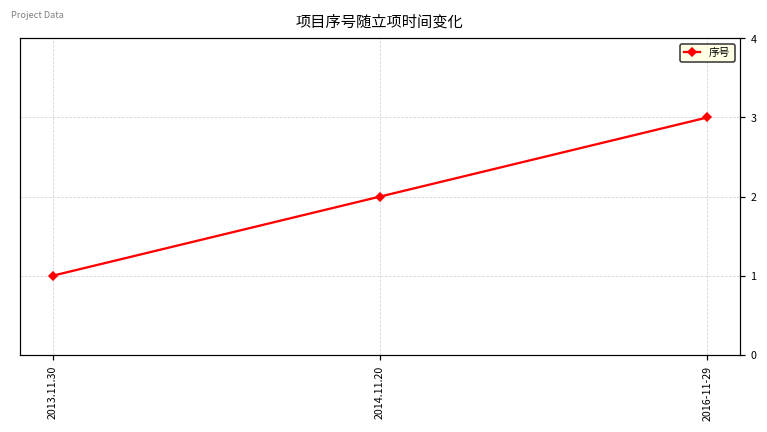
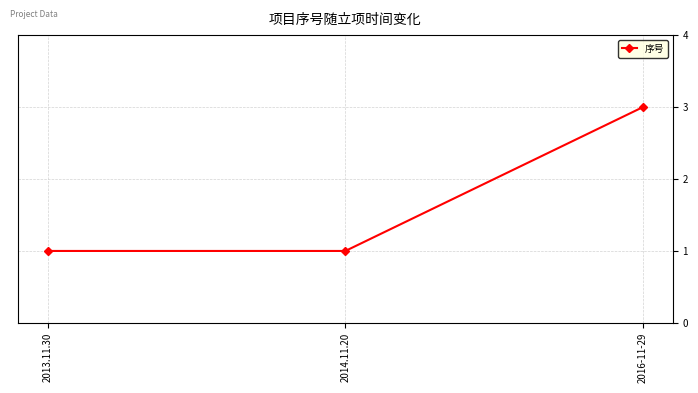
  {
    "2013.11.30": 1,
-   "2014.11.20": 2,
+   "2014.11.20": 1,
    "2016-11-29": 3
  }
